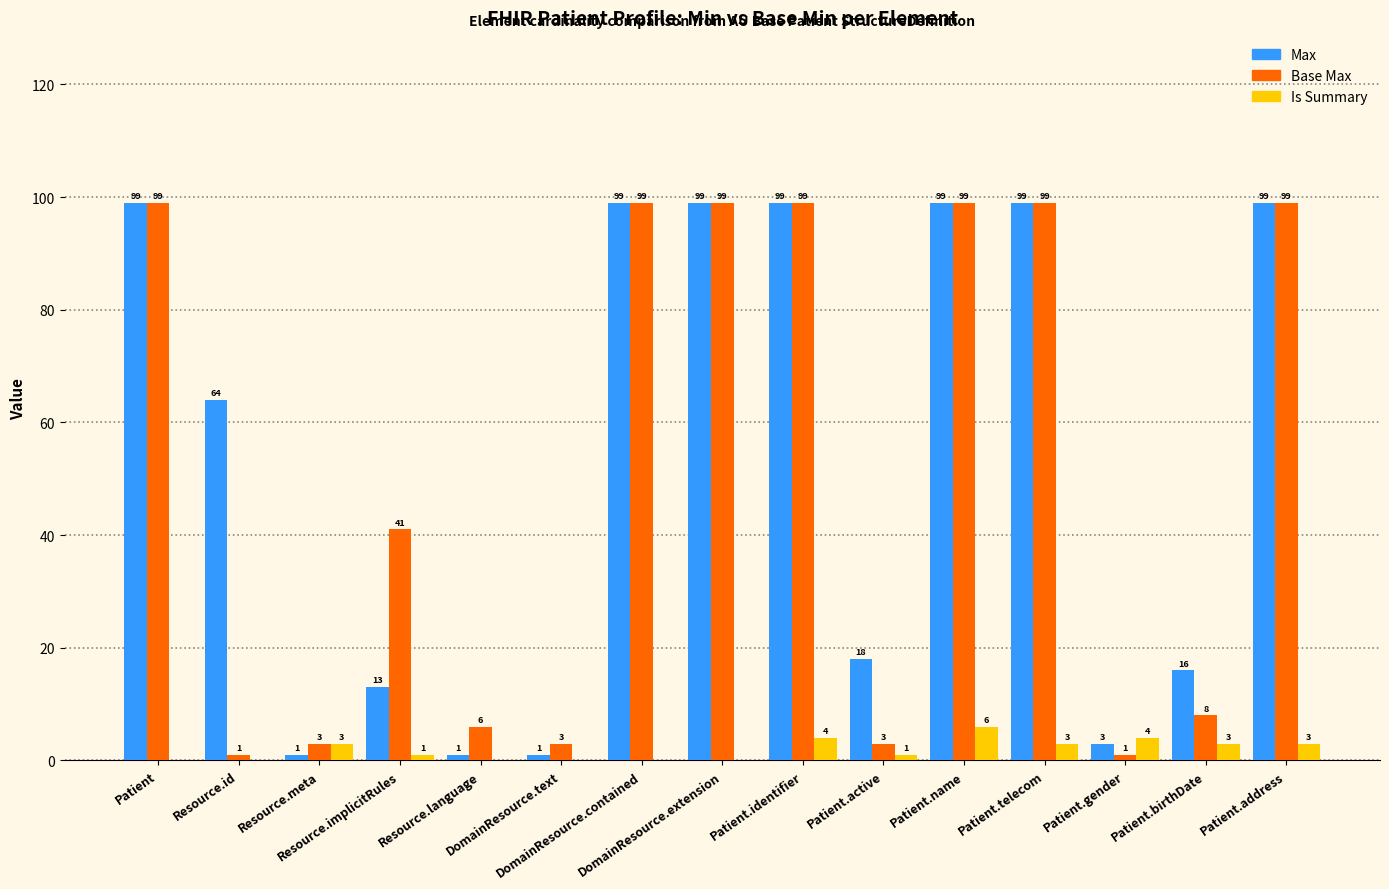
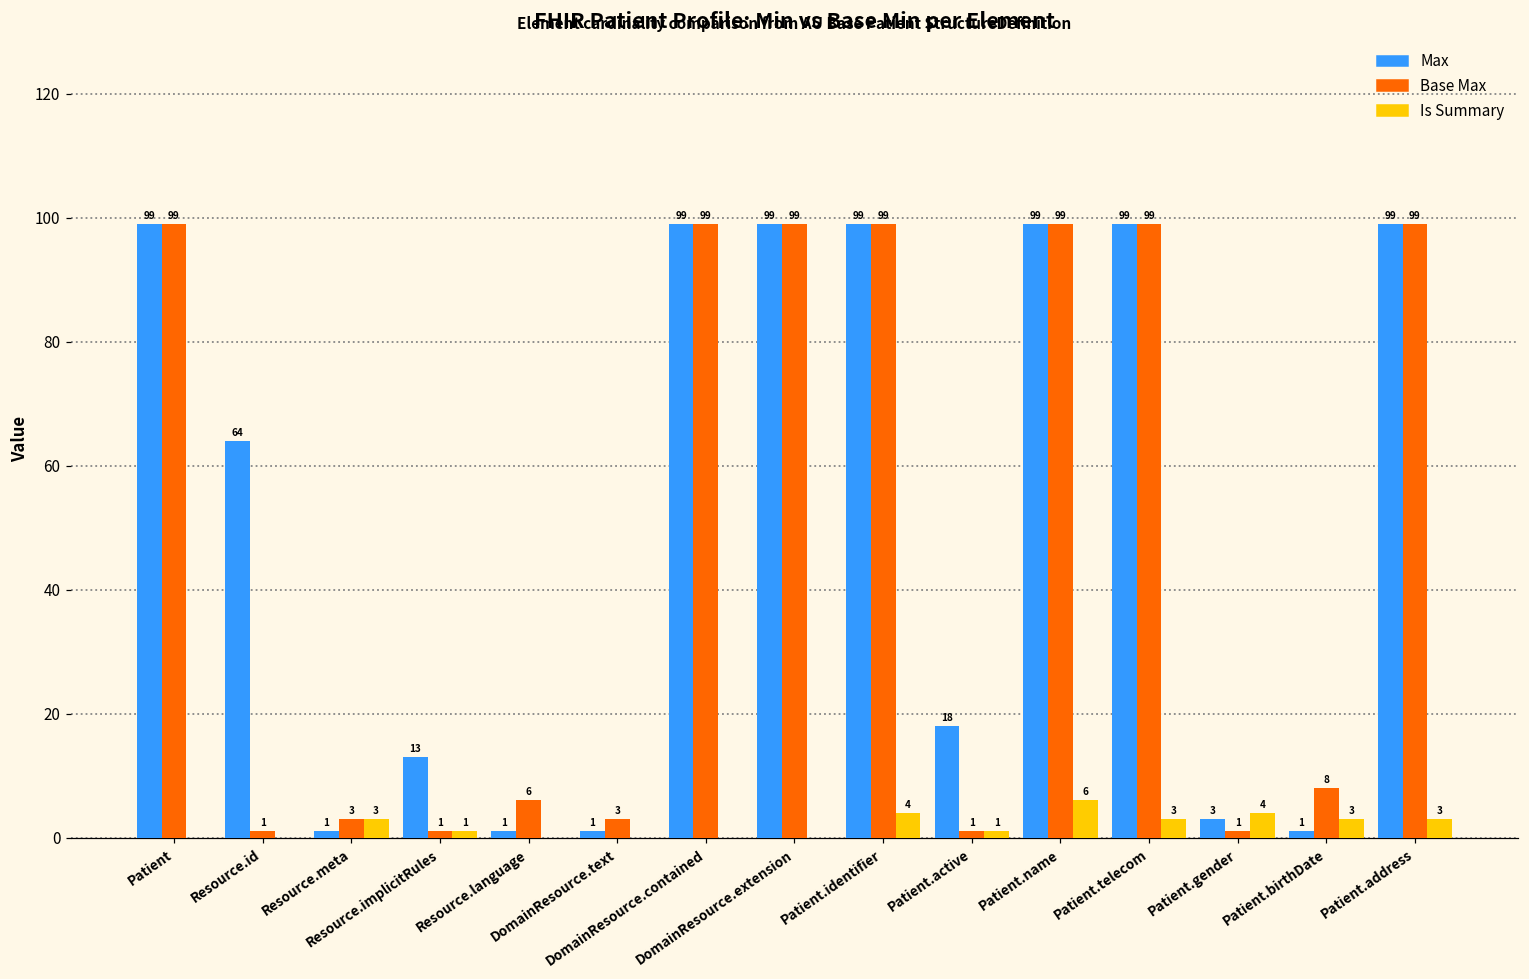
  {
    "Max": {
      "Patient": 99,
      "Resource.id": 64,
      "Resource.meta": 1,
      "Resource.implicitRules": 13,
      "Resource.language": 1,
      "DomainResource.text": 1,
      "DomainResource.contained": 99,
      "DomainResource.extension": 99,
      "Patient.identifier": 99,
      "Patient.active": 18,
      "Patient.name": 99,
      "Patient.telecom": 99,
      "Patient.gender": 3,
-     "Patient.birthDate": 16,
+     "Patient.birthDate": 1,
      "Patient.address": 99
    },
    "Base Max": {
      "Patient": 99,
      "Resource.id": 1,
      "Resource.meta": 3,
-     "Resource.implicitRules": 41,
+     "Resource.implicitRules": 1,
      "Resource.language": 6,
      "DomainResource.text": 3,
      "DomainResource.contained": 99,
      "DomainResource.extension": 99,
      "Patient.identifier": 99,
-     "Patient.active": 3,
+     "Patient.active": 1,
      "Patient.name": 99,
      "Patient.telecom": 99,
      "Patient.gender": 1,
      "Patient.birthDate": 8,
      "Patient.address": 99
    },
    "Is Summary": {
      "Resource.meta": 3,
      "Resource.implicitRules": 1,
      "Patient.identifier": 4,
      "Patient.active": 1,
      "Patient.name": 6,
      "Patient.telecom": 3,
      "Patient.gender": 4,
      "Patient.birthDate": 3,
      "Patient.address": 3
    }
  }
